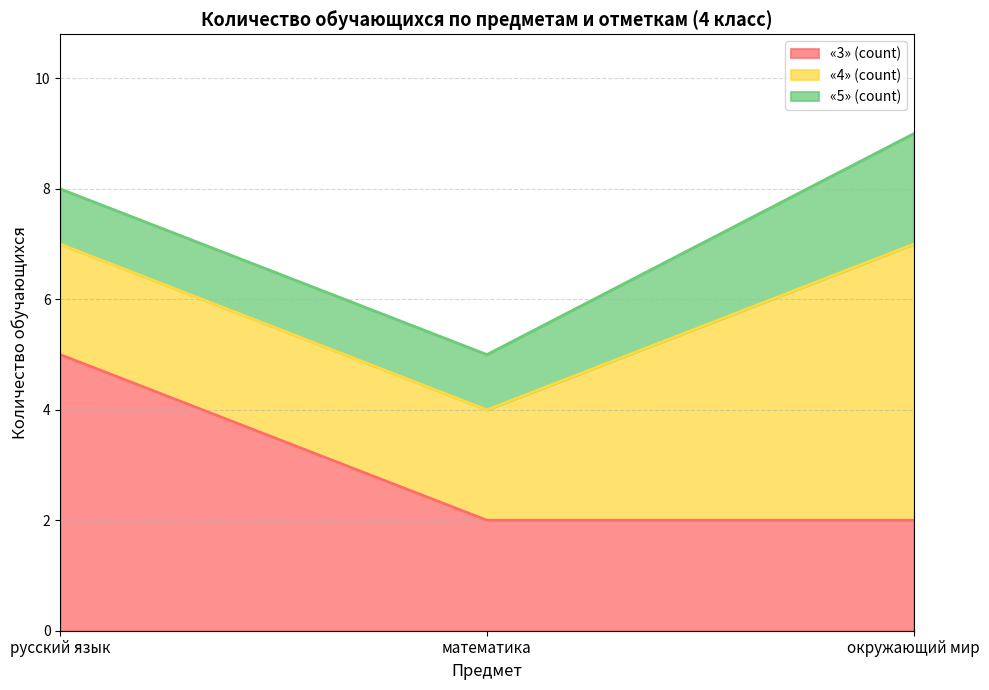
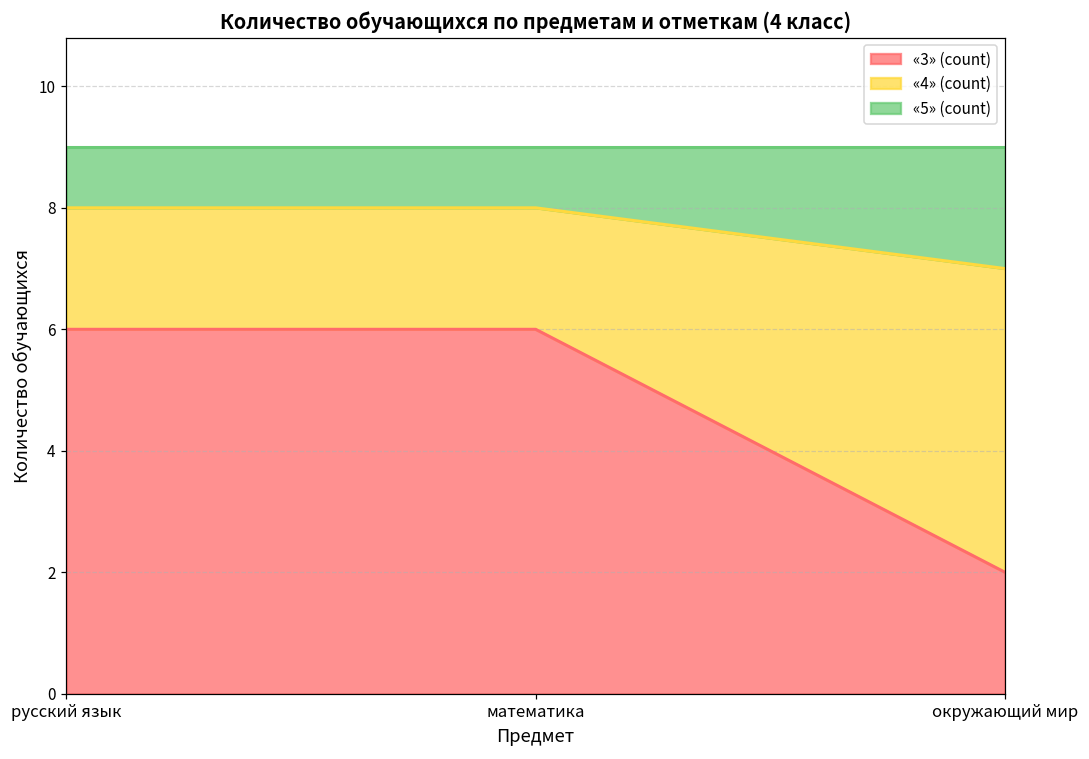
  {
    "«3» (count)": {
-     "русский язык": 5,
-     "математика": 2,
+     "русский язык": 6,
+     "математика": 6,
      "окружающий мир": 2
    },
    "«4» (count)": {
      "русский язык": 2,
      "математика": 2,
      "окружающий мир": 5
    },
    "«5» (count)": {
      "русский язык": 1,
      "математика": 1,
      "окружающий мир": 2
    }
  }
